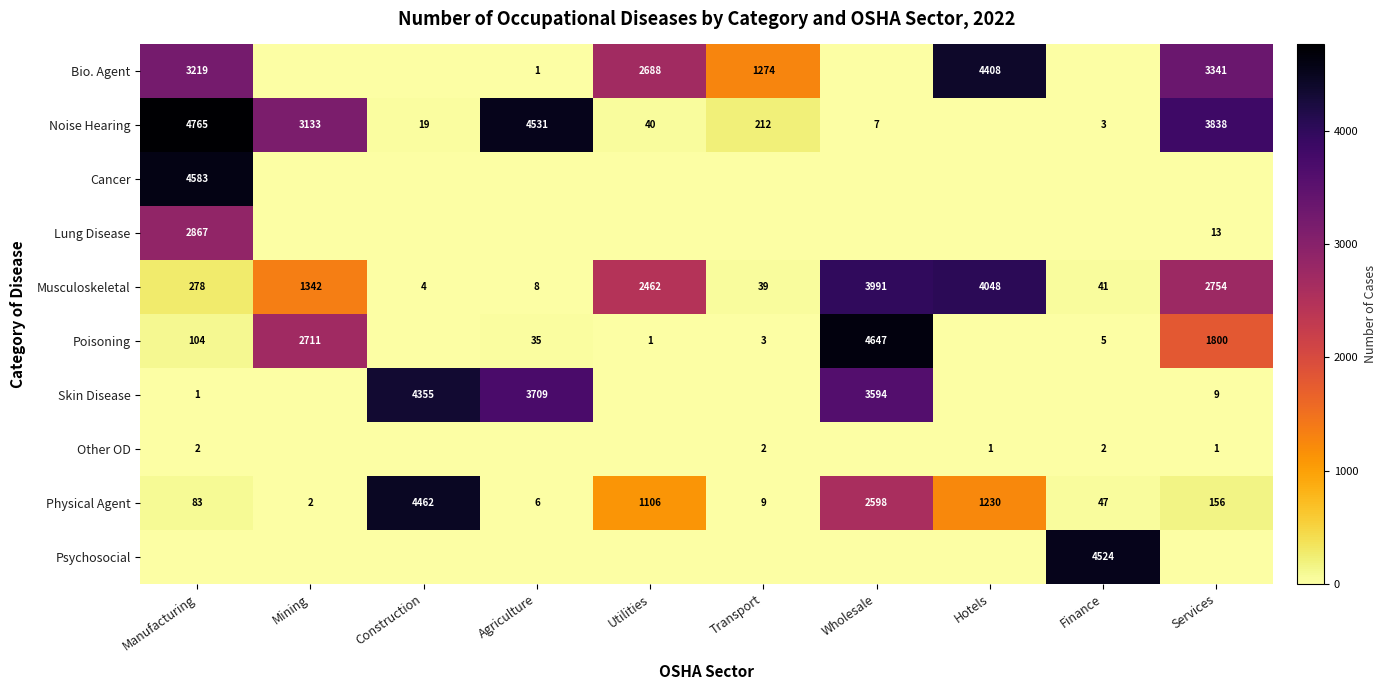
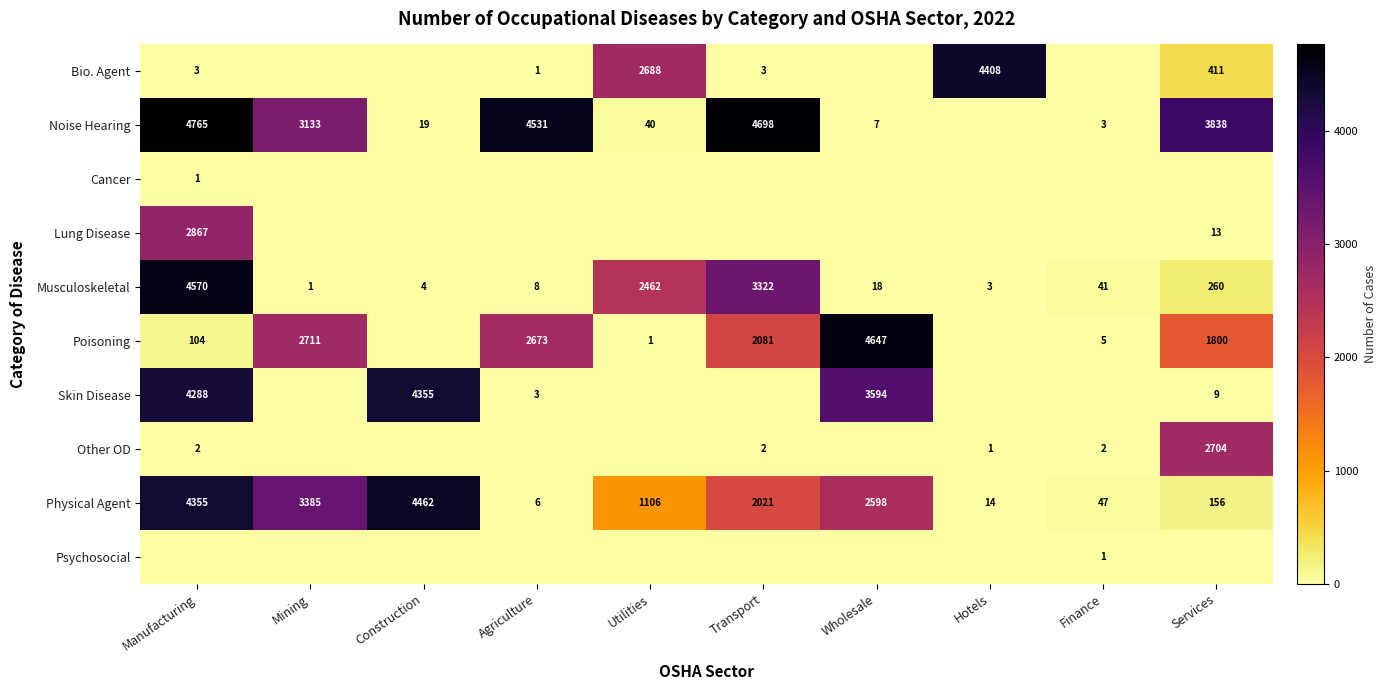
  {
    "Bio. Agent": {
-     "Manufacturing": 3219,
+     "Manufacturing": 3,
      "Agriculture": 1,
      "Utilities": 2688,
-     "Transport": 1274,
+     "Transport": 3,
      "Hotels": 4408,
-     "Services": 3341
+     "Services": 411
    },
    "Noise Hearing": {
      "Manufacturing": 4765,
      "Mining": 3133,
      "Construction": 19,
      "Agriculture": 4531,
      "Utilities": 40,
-     "Transport": 212,
+     "Transport": 4698,
      "Wholesale": 7,
      "Finance": 3,
      "Services": 3838
    },
    "Cancer": {
-     "Manufacturing": 4583
+     "Manufacturing": 1
    },
    "Lung Disease": {
      "Manufacturing": 2867,
      "Services": 13
    },
    "Musculoskeletal": {
-     "Manufacturing": 278,
-     "Mining": 1342,
+     "Manufacturing": 4570,
+     "Mining": 1,
      "Construction": 4,
      "Agriculture": 8,
      "Utilities": 2462,
-     "Transport": 39,
-     "Wholesale": 3991,
-     "Hotels": 4048,
+     "Transport": 3322,
+     "Wholesale": 18,
+     "Hotels": 3,
      "Finance": 41,
-     "Services": 2754
+     "Services": 260
    },
    "Poisoning": {
      "Manufacturing": 104,
      "Mining": 2711,
-     "Agriculture": 35,
+     "Agriculture": 2673,
      "Utilities": 1,
-     "Transport": 3,
+     "Transport": 2081,
      "Wholesale": 4647,
      "Finance": 5,
      "Services": 1800
    },
    "Skin Disease": {
-     "Manufacturing": 1,
+     "Manufacturing": 4288,
      "Construction": 4355,
-     "Agriculture": 3709,
+     "Agriculture": 3,
      "Wholesale": 3594,
      "Services": 9
    },
    "Other OD": {
      "Manufacturing": 2,
      "Transport": 2,
      "Hotels": 1,
      "Finance": 2,
-     "Services": 1
+     "Services": 2704
    },
    "Physical Agent": {
-     "Manufacturing": 83,
-     "Mining": 2,
+     "Manufacturing": 4355,
+     "Mining": 3385,
      "Construction": 4462,
      "Agriculture": 6,
      "Utilities": 1106,
-     "Transport": 9,
+     "Transport": 2021,
      "Wholesale": 2598,
-     "Hotels": 1230,
+     "Hotels": 14,
      "Finance": 47,
      "Services": 156
    },
    "Psychosocial": {
-     "Finance": 4524
+     "Finance": 1
    }
  }
